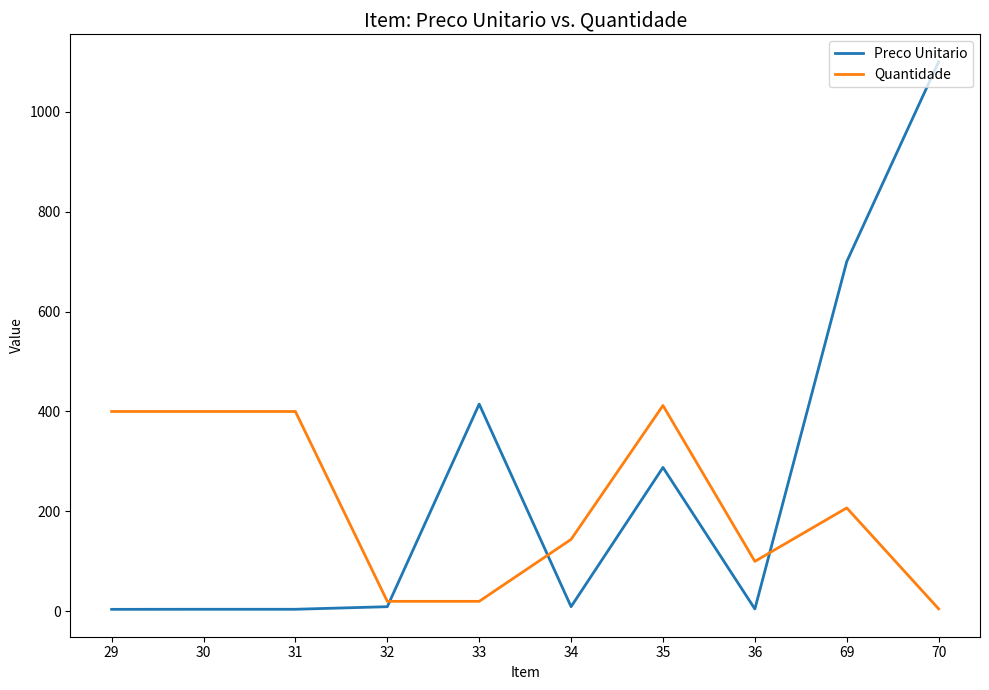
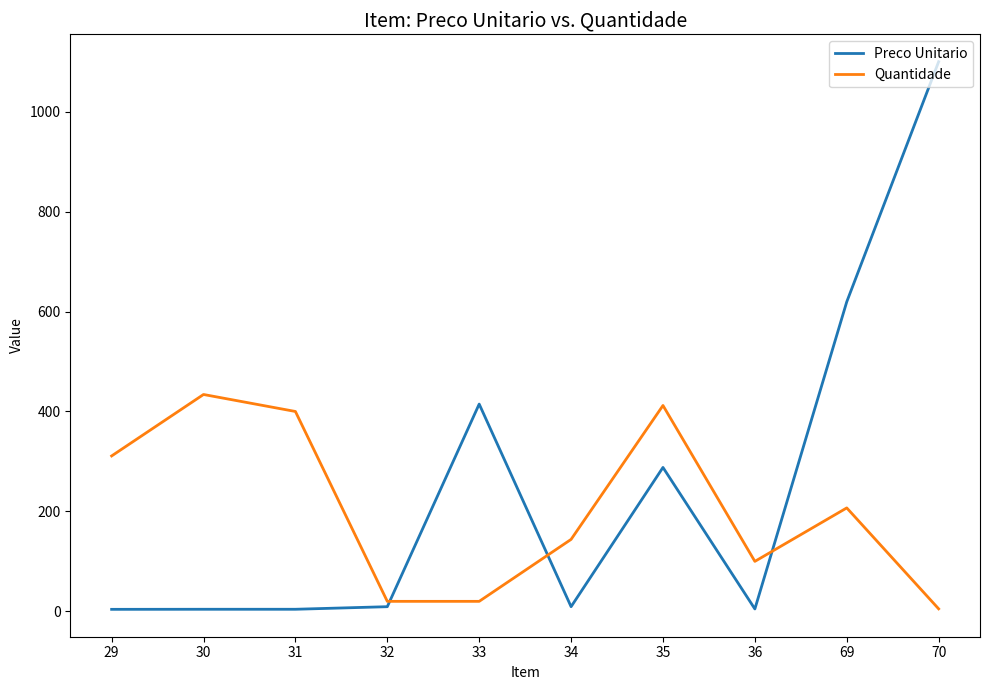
  {
    "Preco Unitario": {
      "29": 0,
      "30": 0,
      "31": 0,
      "32": 10,
      "33": 410,
      "34": 10,
      "35": 290,
      "36": 0,
-     "69": 700
+     "69": 620
    },
    "Quantidade": {
-     "29": 400,
-     "30": 400,
+     "29": 310,
+     "30": 430,
      "31": 400,
      "32": 20,
      "33": 20,
      "34": 140,
      "35": 410,
      "36": 100,
      "69": 210,
      "70": 10
    }
  }
